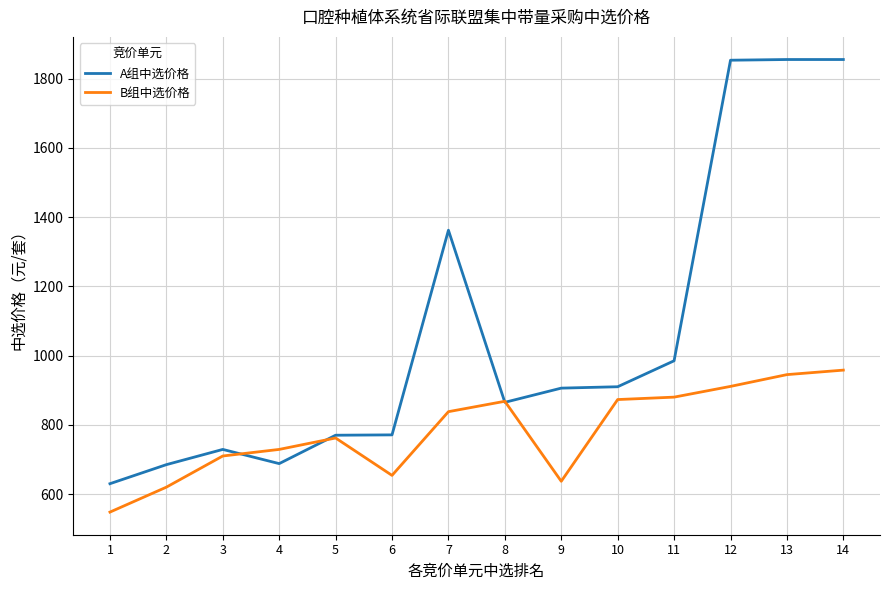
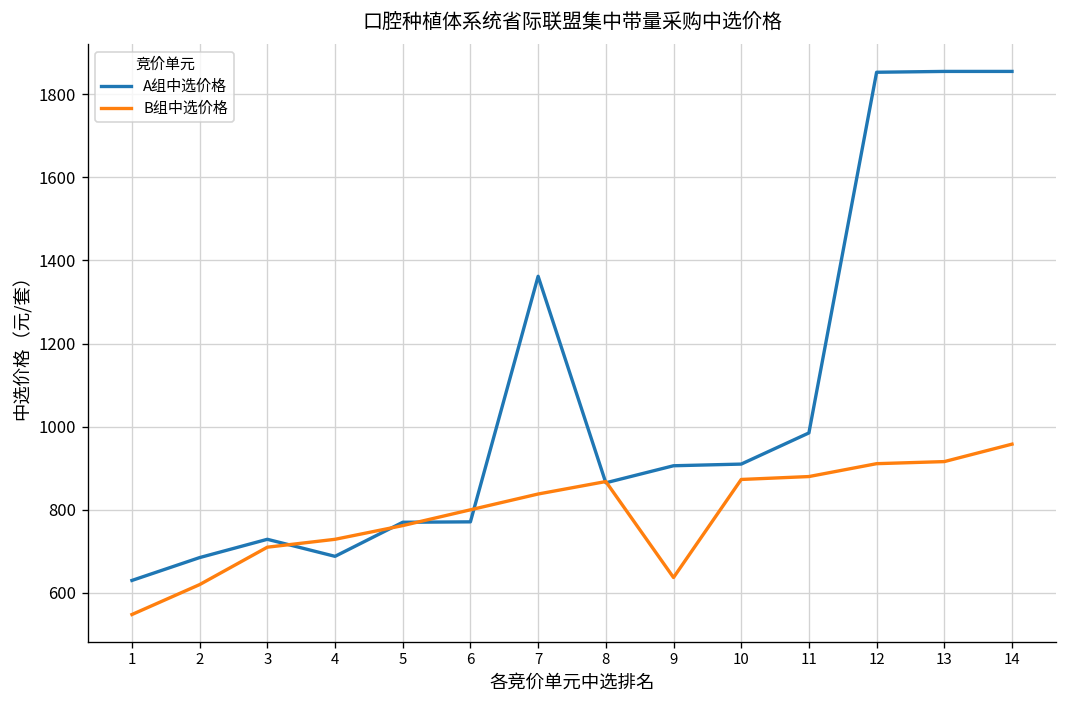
  {
    "A组中选价格": {
      "1": 630,
      "2": 690,
      "3": 730,
      "4": 690,
      "5": 770,
      "6": 770,
      "7": 1360,
      "9": 910,
      "10": 910,
      "11": 990,
      "12": 1850,
      "13": 1860,
      "14": 1860
    },
    "B组中选价格": {
      "1": 550,
      "2": 620,
      "3": 710,
      "4": 730,
      "5": 760,
-     "6": 650,
+     "6": 800,
      "7": 840,
      "9": 640,
      "10": 870,
      "11": 880,
      "12": 910,
-     "13": 950,
+     "13": 920,
      "14": 960
    }
  }
